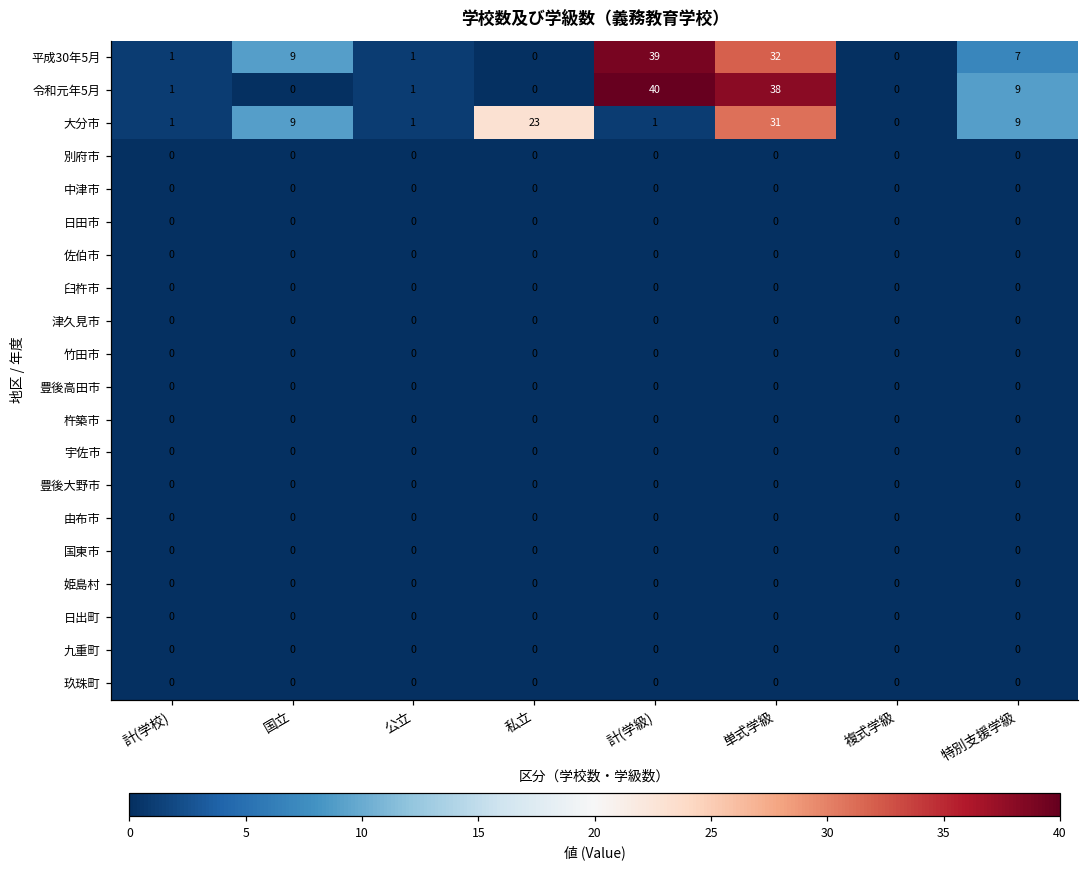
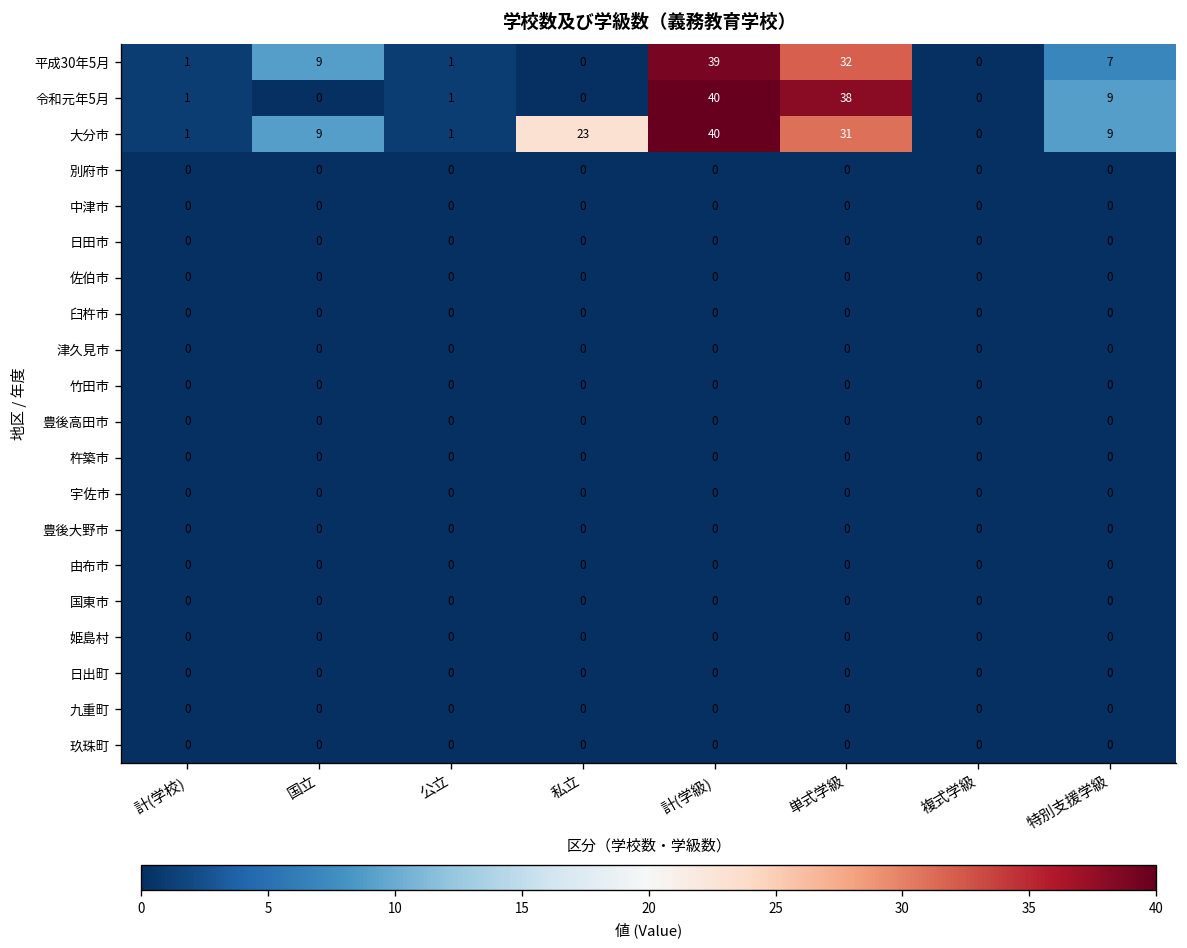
  {
    "平成30年5月": {
      "計(学校)": 1,
      "国立": 9,
      "公立": 1,
      "私立": 0,
      "計(学級)": 39,
      "単式学級": 32,
      "複式学級": 0,
      "特別支援学級": 7
    },
    "令和元年5月": {
      "計(学校)": 1,
      "国立": 0,
      "公立": 1,
      "私立": 0,
      "計(学級)": 40,
      "単式学級": 38,
      "複式学級": 0,
      "特別支援学級": 9
    },
    "大分市": {
      "計(学校)": 1,
      "国立": 9,
      "公立": 1,
      "私立": 23,
-     "計(学級)": 1,
+     "計(学級)": 40,
      "単式学級": 31,
      "複式学級": 0,
      "特別支援学級": 9
    },
    "別府市": {
      "計(学校)": 0,
      "国立": 0,
      "公立": 0,
      "私立": 0,
      "計(学級)": 0,
      "単式学級": 0,
      "複式学級": 0,
      "特別支援学級": 0
    },
    "中津市": {
      "計(学校)": 0,
      "国立": 0,
      "公立": 0,
      "私立": 0,
      "計(学級)": 0,
      "単式学級": 0,
      "複式学級": 0,
      "特別支援学級": 0
    },
    "日田市": {
      "計(学校)": 0,
      "国立": 0,
      "公立": 0,
      "私立": 0,
      "計(学級)": 0,
      "単式学級": 0,
      "複式学級": 0,
      "特別支援学級": 0
    },
    "佐伯市": {
      "計(学校)": 0,
      "国立": 0,
      "公立": 0,
      "私立": 0,
      "計(学級)": 0,
      "単式学級": 0,
      "複式学級": 0,
      "特別支援学級": 0
    },
    "臼杵市": {
      "計(学校)": 0,
      "国立": 0,
      "公立": 0,
      "私立": 0,
      "計(学級)": 0,
      "単式学級": 0,
      "複式学級": 0,
      "特別支援学級": 0
    },
    "津久見市": {
      "計(学校)": 0,
      "国立": 0,
      "公立": 0,
      "私立": 0,
      "計(学級)": 0,
      "単式学級": 0,
      "複式学級": 0,
      "特別支援学級": 0
    },
    "竹田市": {
      "計(学校)": 0,
      "国立": 0,
      "公立": 0,
      "私立": 0,
      "計(学級)": 0,
      "単式学級": 0,
      "複式学級": 0,
      "特別支援学級": 0
    },
    "豊後高田市": {
      "計(学校)": 0,
      "国立": 0,
      "公立": 0,
      "私立": 0,
      "計(学級)": 0,
      "単式学級": 0,
      "複式学級": 0,
      "特別支援学級": 0
    },
    "杵築市": {
      "計(学校)": 0,
      "国立": 0,
      "公立": 0,
      "私立": 0,
      "計(学級)": 0,
      "単式学級": 0,
      "複式学級": 0,
      "特別支援学級": 0
    },
    "宇佐市": {
      "計(学校)": 0,
      "国立": 0,
      "公立": 0,
      "私立": 0,
      "計(学級)": 0,
      "単式学級": 0,
      "複式学級": 0,
      "特別支援学級": 0
    },
    "豊後大野市": {
      "計(学校)": 0,
      "国立": 0,
      "公立": 0,
      "私立": 0,
      "計(学級)": 0,
      "単式学級": 0,
      "複式学級": 0,
      "特別支援学級": 0
    },
    "由布市": {
      "計(学校)": 0,
      "国立": 0,
      "公立": 0,
      "私立": 0,
      "計(学級)": 0,
      "単式学級": 0,
      "複式学級": 0,
      "特別支援学級": 0
    },
    "国東市": {
      "計(学校)": 0,
      "国立": 0,
      "公立": 0,
      "私立": 0,
      "計(学級)": 0,
      "単式学級": 0,
      "複式学級": 0,
      "特別支援学級": 0
    },
    "姫島村": {
      "計(学校)": 0,
      "国立": 0,
      "公立": 0,
      "私立": 0,
      "計(学級)": 0,
      "単式学級": 0,
      "複式学級": 0,
      "特別支援学級": 0
    },
    "日出町": {
      "計(学校)": 0,
      "国立": 0,
      "公立": 0,
      "私立": 0,
      "計(学級)": 0,
      "単式学級": 0,
      "複式学級": 0,
      "特別支援学級": 0
    },
    "九重町": {
      "計(学校)": 0,
      "国立": 0,
      "公立": 0,
      "私立": 0,
      "計(学級)": 0,
      "単式学級": 0,
      "複式学級": 0,
      "特別支援学級": 0
    },
    "玖珠町": {
      "計(学校)": 0,
      "国立": 0,
      "公立": 0,
      "私立": 0,
      "計(学級)": 0,
      "単式学級": 0,
      "複式学級": 0,
      "特別支援学級": 0
    }
  }
